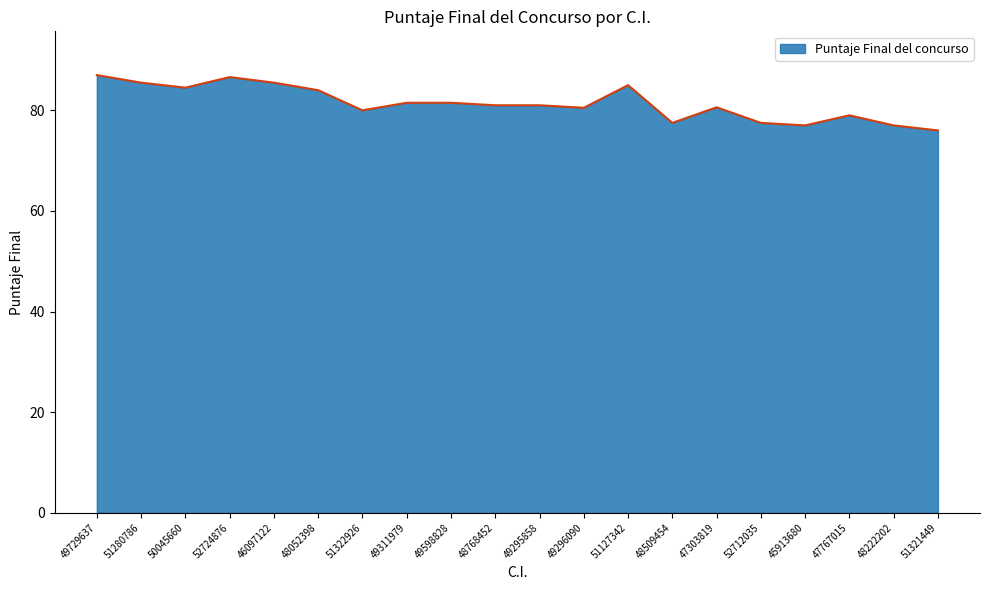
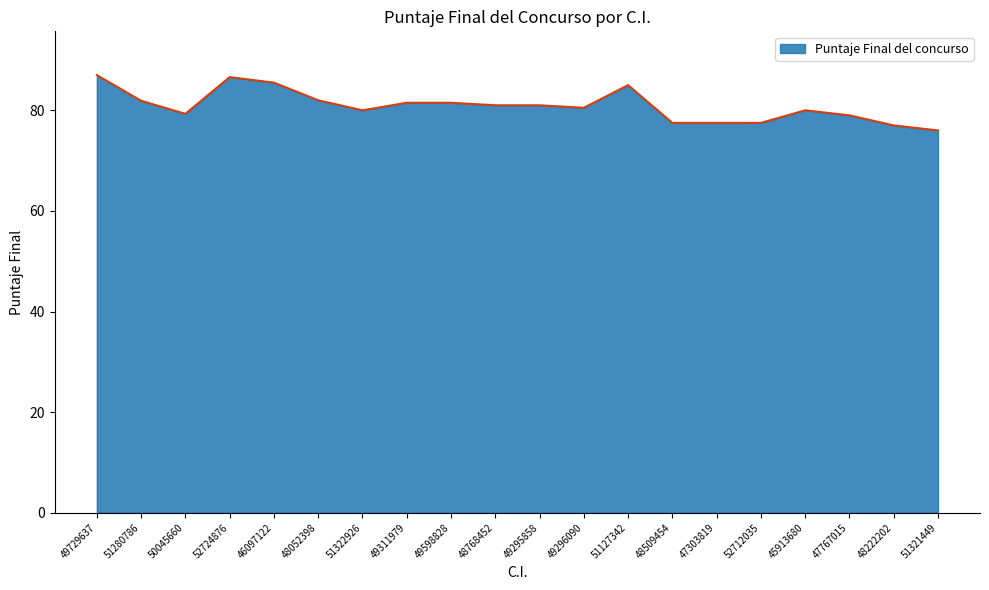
  {
    "49729637": 87,
-   "51280786": 86,
-   "50045660": 85,
+   "51280786": 82,
+   "50045660": 79,
    "52724876": 87,
    "46097122": 86,
-   "48052398": 84,
+   "48052398": 82,
    "51322926": 80,
    "49311979": 82,
    "49598828": 82,
    "48768452": 81,
    "49295858": 81,
    "49296090": 81,
    "51127342": 85,
    "48509454": 78,
-   "47303819": 81,
+   "47303819": 78,
    "52712035": 78,
-   "45913680": 77,
+   "45913680": 80,
    "47767015": 79,
    "48222202": 77,
    "51321449": 76
  }
